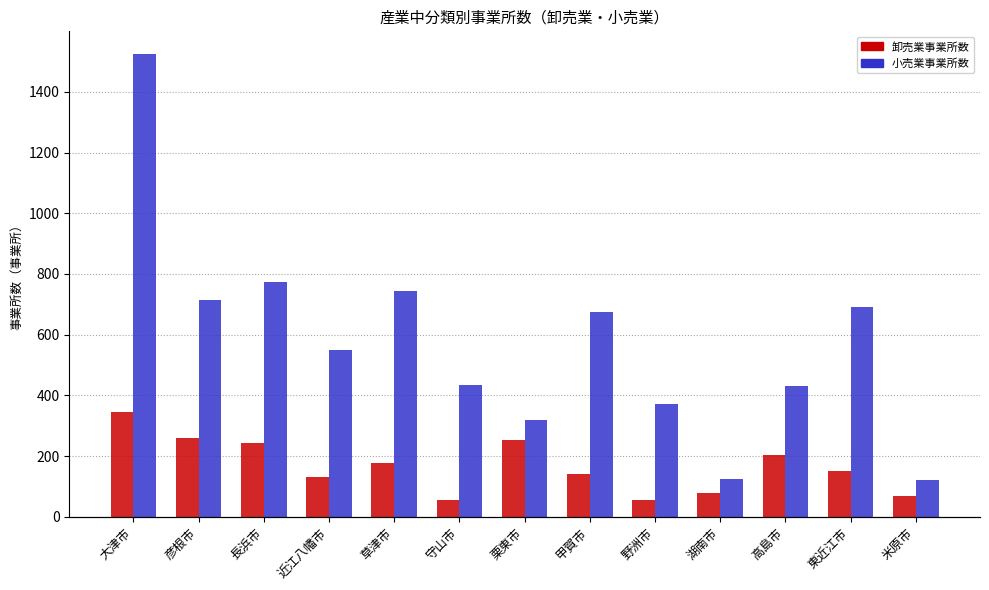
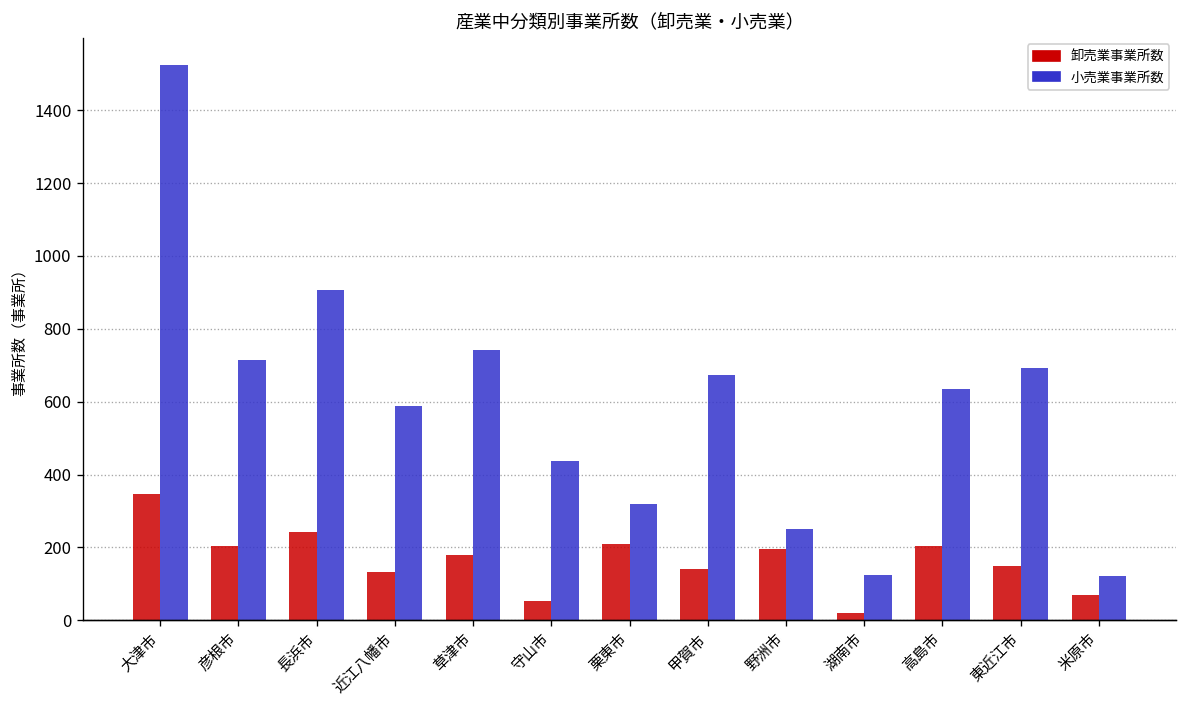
  {
    "卸売業事業所数": {
      "大津市": 350,
-     "彦根市": 260,
+     "彦根市": 200,
      "長浜市": 240,
      "近江八幡市": 130,
      "草津市": 180,
      "守山市": 50,
-     "栗東市": 250,
+     "栗東市": 210,
      "甲賀市": 140,
-     "野洲市": 60,
-     "湖南市": 80,
+     "野洲市": 200,
+     "湖南市": 20,
      "高島市": 200,
      "東近江市": 150,
      "米原市": 70
    },
    "小売業事業所数": {
      "大津市": 1520,
      "彦根市": 710,
-     "長浜市": 770,
-     "近江八幡市": 550,
+     "長浜市": 910,
+     "近江八幡市": 590,
      "草津市": 740,
      "守山市": 440,
      "栗東市": 320,
      "甲賀市": 670,
-     "野洲市": 370,
+     "野洲市": 250,
      "湖南市": 120,
-     "高島市": 430,
+     "高島市": 640,
      "東近江市": 690,
      "米原市": 120
    }
  }
